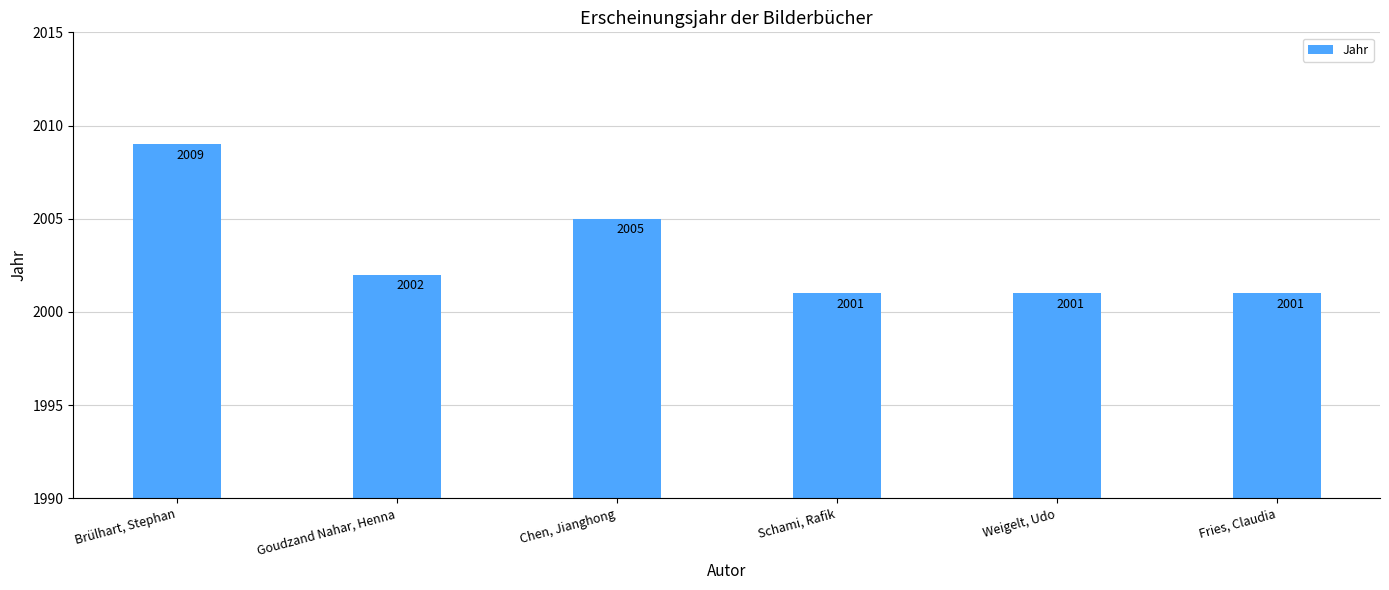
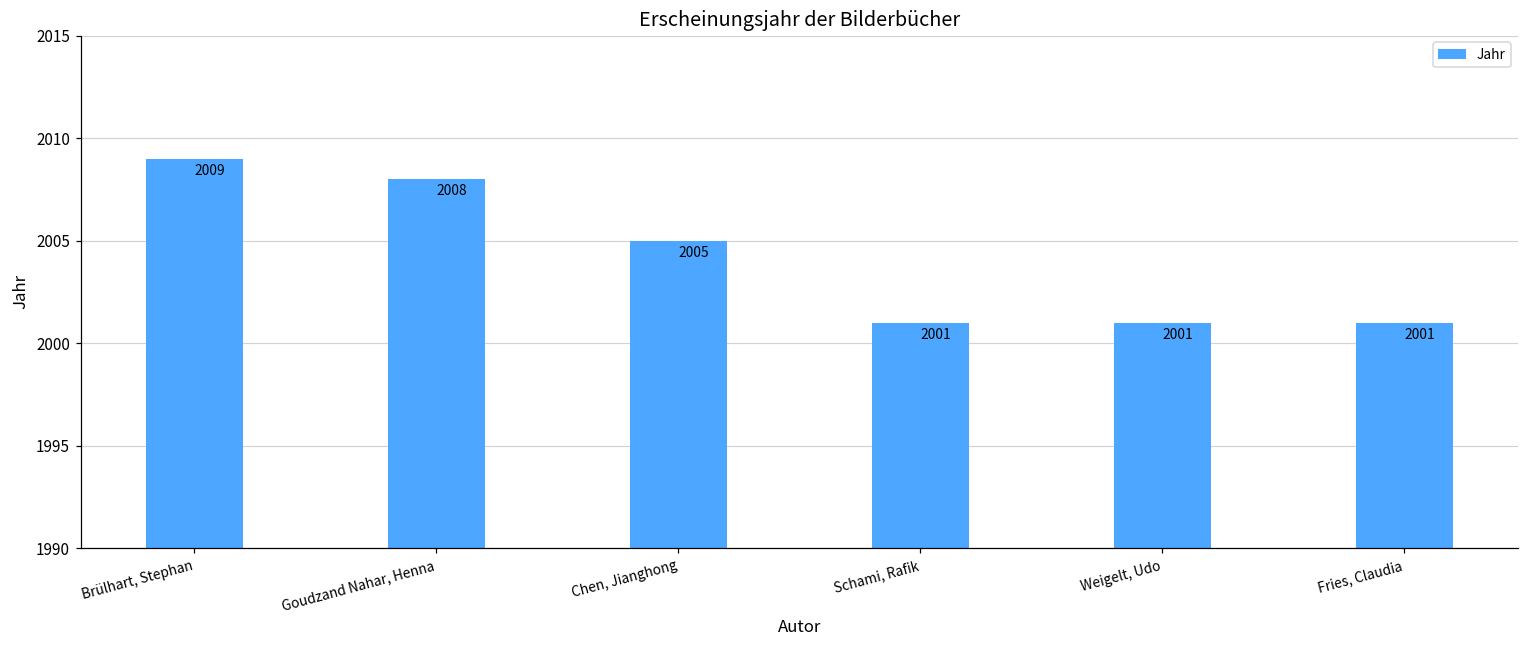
  {
    "Brülhart, Stephan": 2009,
-   "Goudzand Nahar, Henna": 2002,
+   "Goudzand Nahar, Henna": 2008,
    "Chen, Jianghong": 2005,
    "Schami, Rafik": 2001,
    "Weigelt, Udo": 2001,
    "Fries, Claudia": 2001
  }
